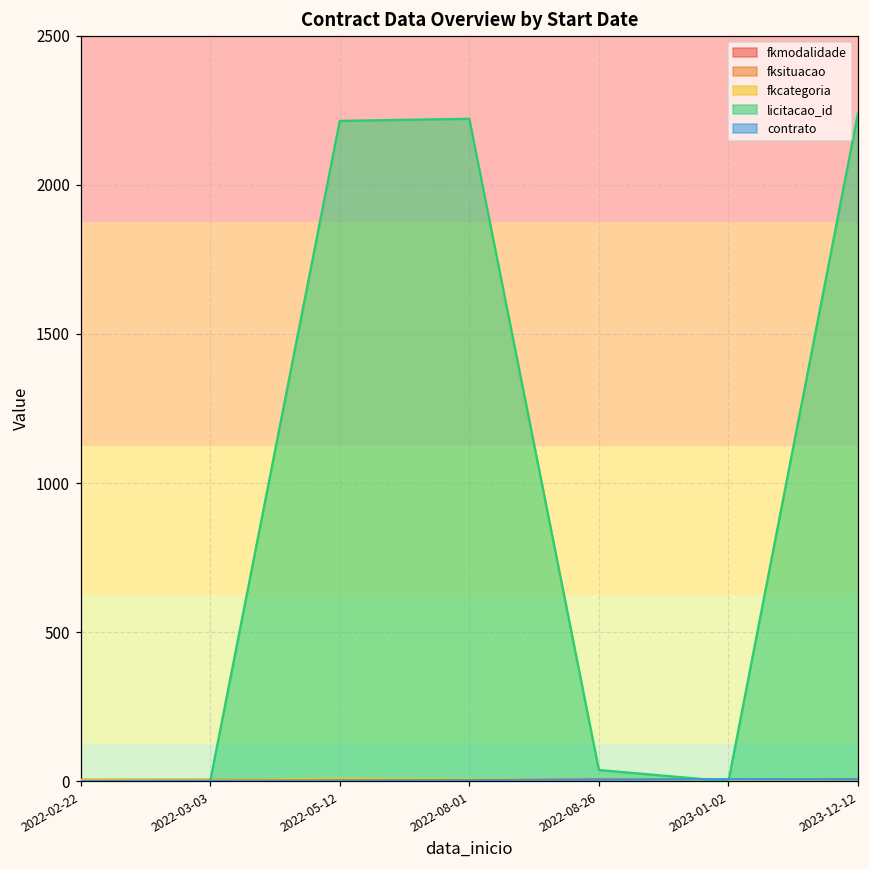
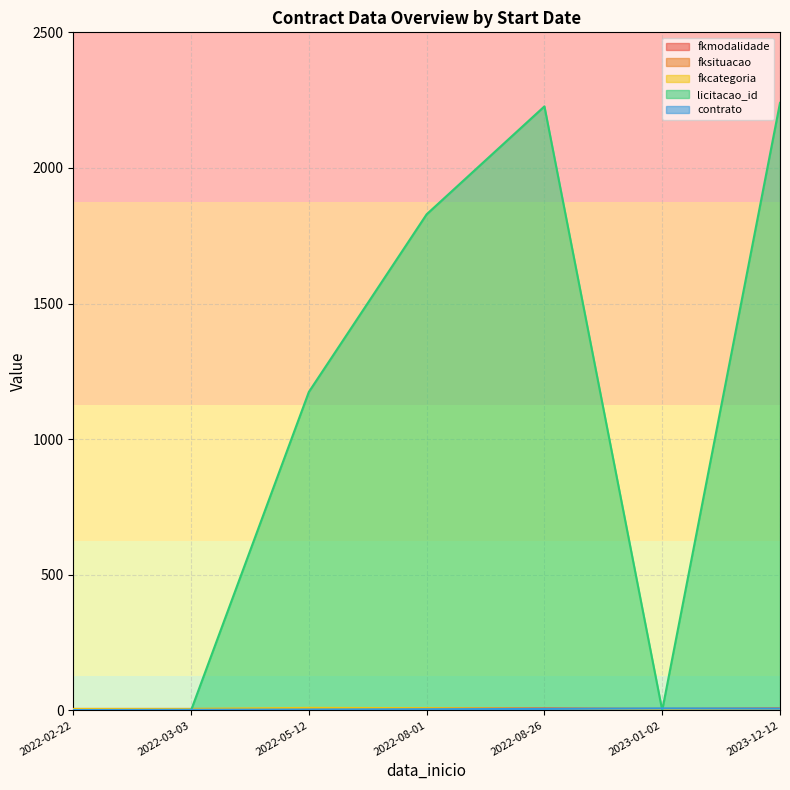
  {
    "licitacao_id": {
-     "2022-05-12": 2210,
-     "2022-08-01": 2220,
-     "2022-08-26": 40,
+     "2022-05-12": 1170,
+     "2022-08-01": 1830,
+     "2022-08-26": 2230,
      "2023-12-12": 2240
    }
  }
